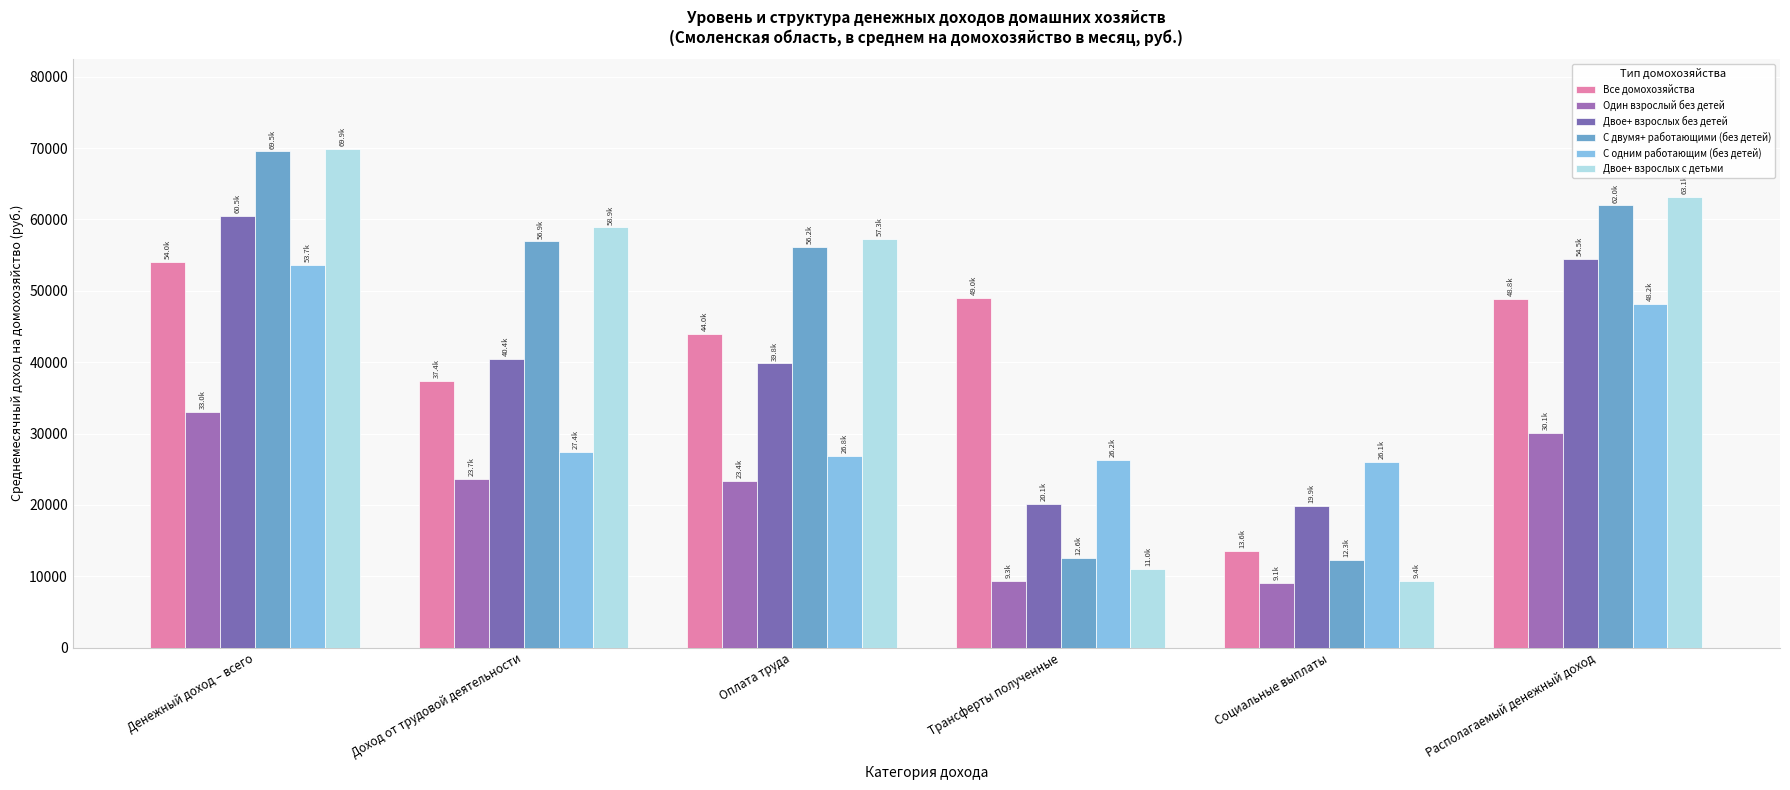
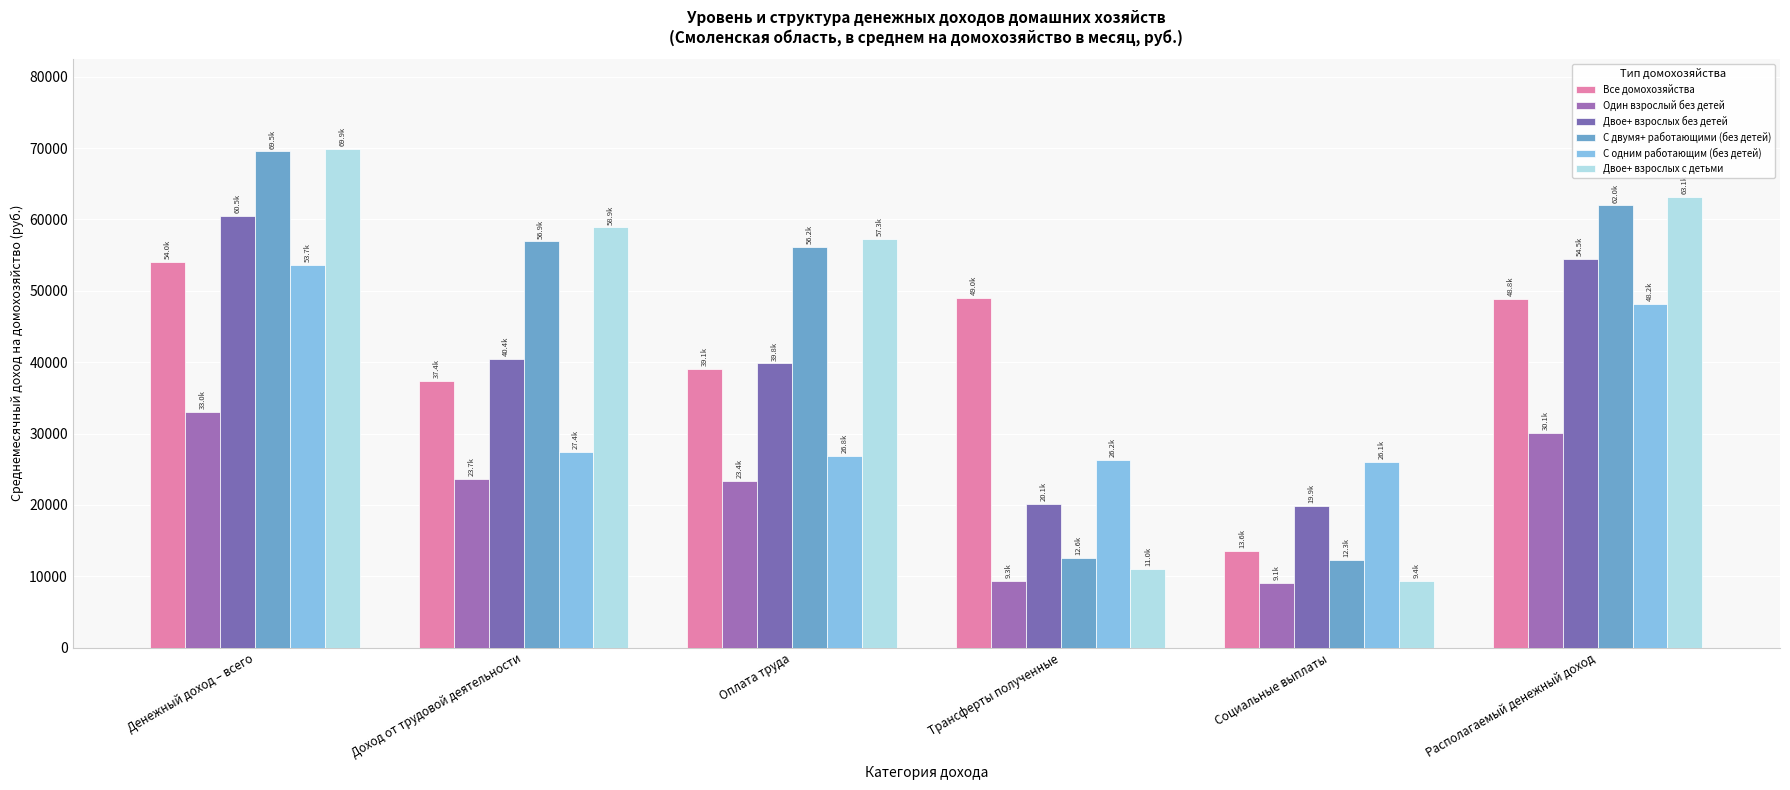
  {
    "Все домохозяйства": {
      "Денежный доход – всего": "54.0k",
      "Доход от трудовой деятельности": "37.4k",
-     "Оплата труда": "44.0k",
+     "Оплата труда": "39.1k",
      "Трансферты полученные": "49.0k",
      "Социальные выплаты": "13.6k",
      "Располагаемый денежный доход": "48.8k"
    }
  }
